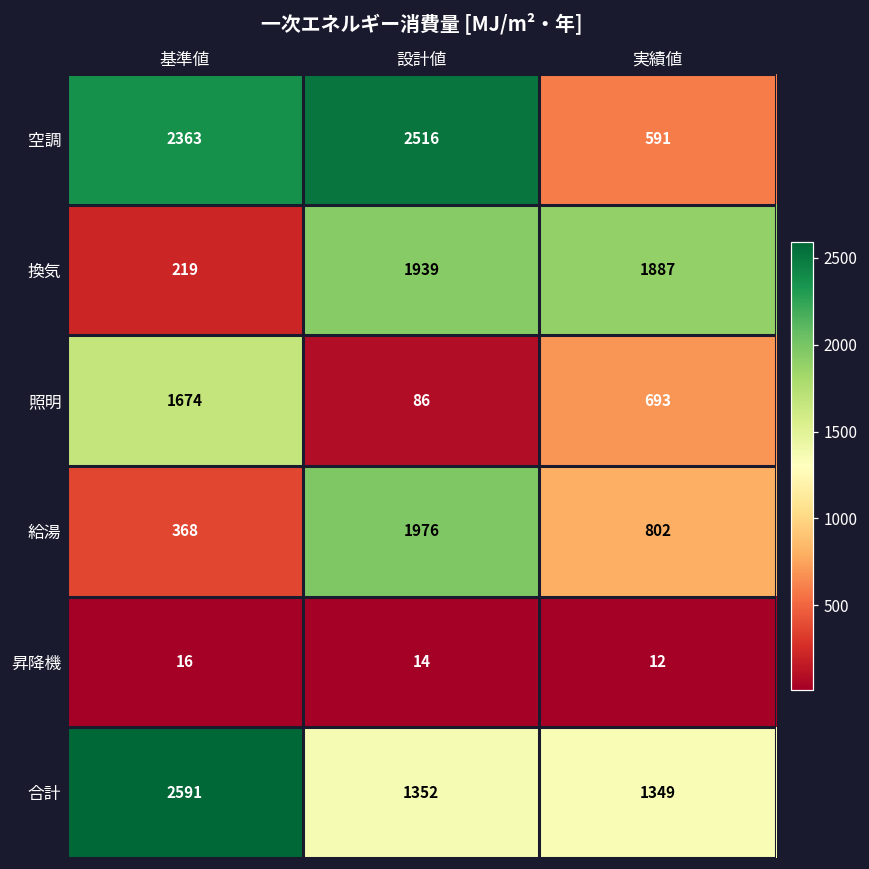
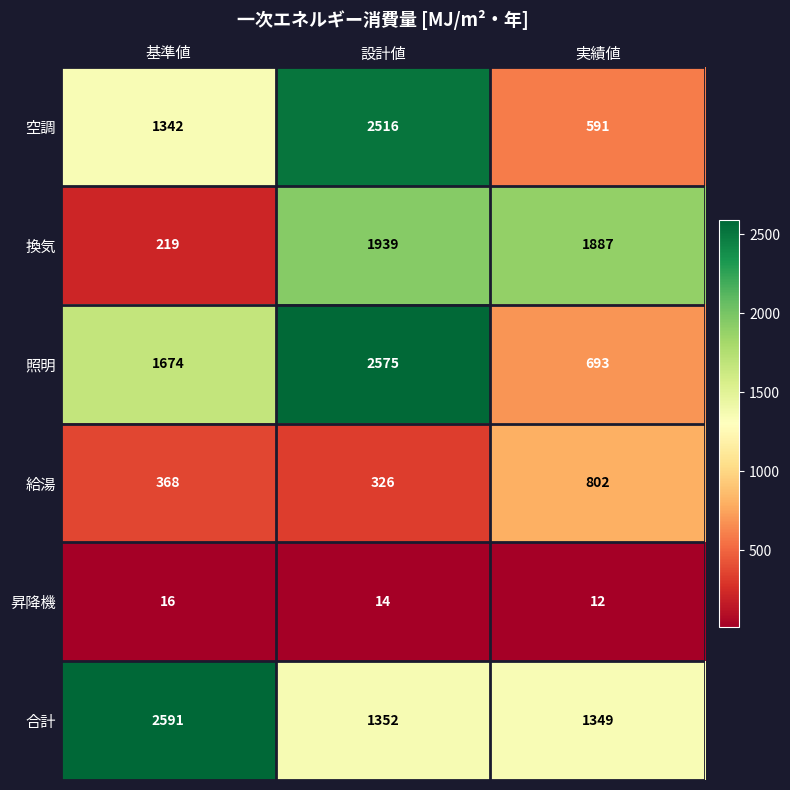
  {
    "空調": {
-     "基準値": 2363,
+     "基準値": 1342,
      "設計値": 2516,
      "実績値": 591
    },
    "換気": {
      "基準値": 219,
      "設計値": 1939,
      "実績値": 1887
    },
    "照明": {
      "基準値": 1674,
-     "設計値": 86,
+     "設計値": 2575,
      "実績値": 693
    },
    "給湯": {
      "基準値": 368,
-     "設計値": 1976,
+     "設計値": 326,
      "実績値": 802
    },
    "昇降機": {
      "基準値": 16,
      "設計値": 14,
      "実績値": 12
    },
    "合計": {
      "基準値": 2591,
      "設計値": 1352,
      "実績値": 1349
    }
  }
